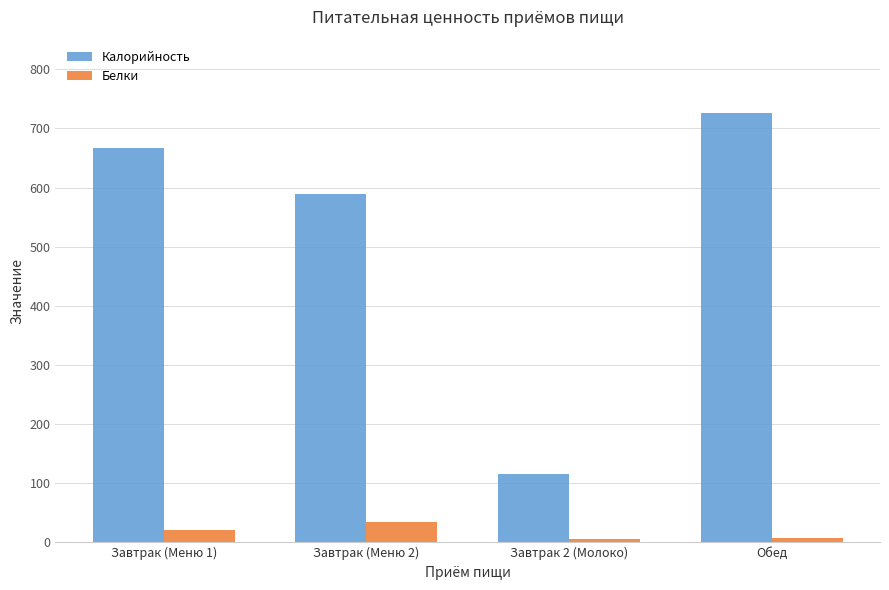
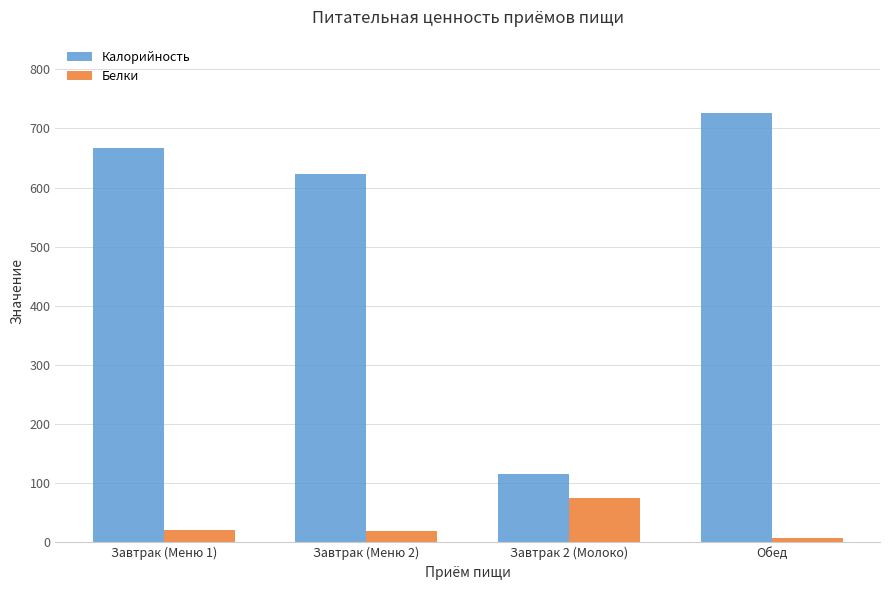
  {
    "Калорийность": {
      "Завтрак (Меню 1)": 670,
-     "Завтрак (Меню 2)": 590,
+     "Завтрак (Меню 2)": 620,
      "Завтрак 2 (Молоко)": 120,
      "Обед": 730
    },
    "Белки": {
      "Завтрак (Меню 1)": 20,
-     "Завтрак (Меню 2)": 40,
-     "Завтрак 2 (Молоко)": 10,
+     "Завтрак (Меню 2)": 20,
+     "Завтрак 2 (Молоко)": 70,
      "Обед": 10
    }
  }
